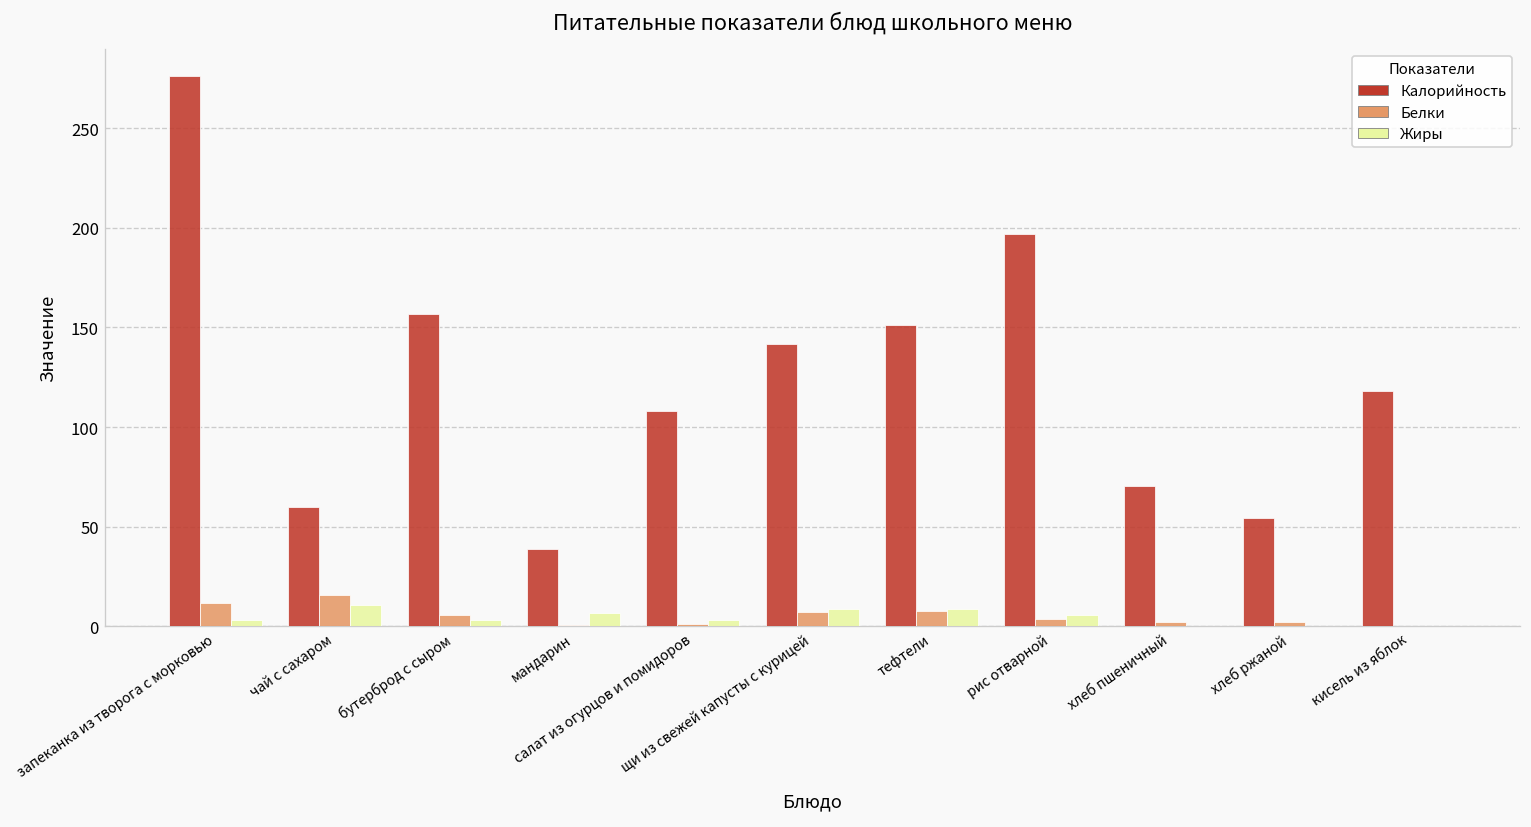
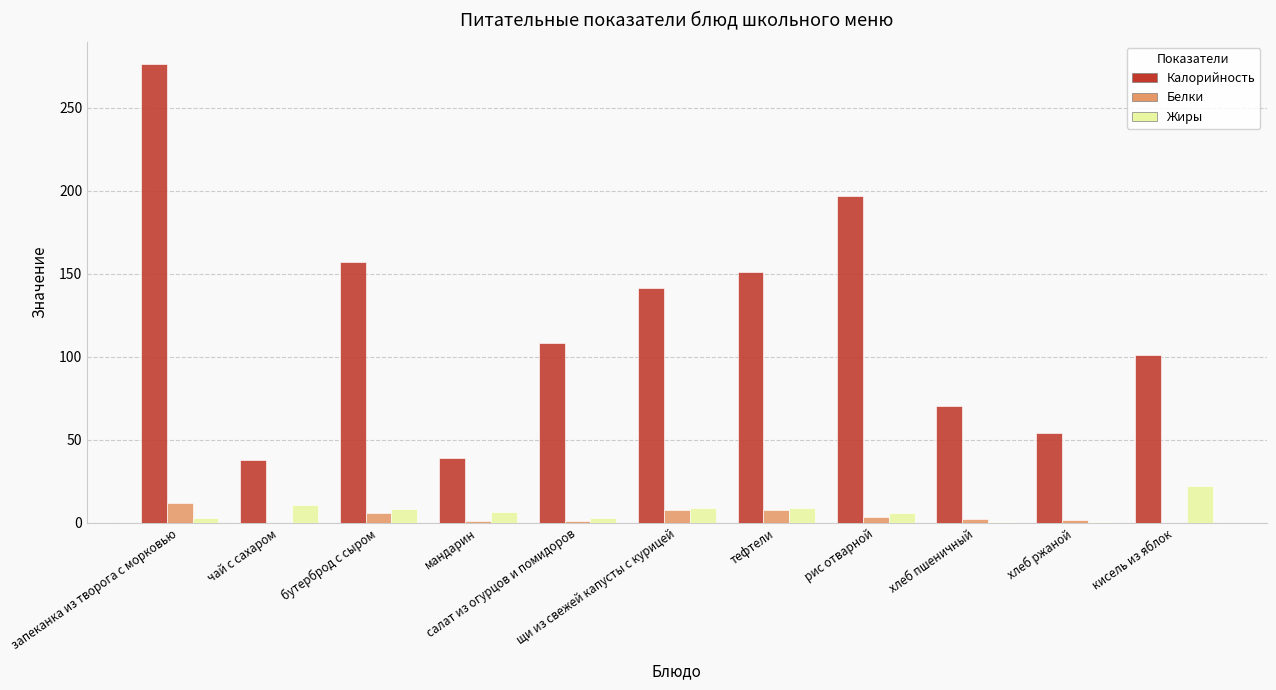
  {
    "Калорийность": {
      "запеканка из творога с морковью": 276,
-     "чай с сахаром": 60,
+     "чай с сахаром": 38,
      "бутерброд с сыром": 157,
      "мандарин": 39,
      "салат из огурцов и помидоров": 108,
      "щи из свежей капусты с курицей": 142,
      "тефтели": 151,
      "рис отварной": 197,
      "хлеб пшеничный": 71,
      "хлеб ржаной": 54,
-     "кисель из яблок": 118
+     "кисель из яблок": 101
    },
    "Белки": {
      "запеканка из творога с морковью": 12,
-     "чай с сахаром": 16,
+     "чай с сахаром": 0,
      "бутерброд с сыром": 6,
      "щи из свежей капусты с курицей": 7,
      "тефтели": 8,
      "рис отварной": 4,
      "хлеб пшеничный": 2,
      "хлеб ржаной": 2
    },
    "Жиры": {
      "запеканка из творога с морковью": 3,
      "чай с сахаром": 11,
-     "бутерброд с сыром": 3,
+     "бутерброд с сыром": 8,
      "мандарин": 7,
      "салат из огурцов и помидоров": 3,
      "щи из свежей капусты с курицей": 9,
      "тефтели": 9,
      "рис отварной": 6,
-     "кисель из яблок": 0
+     "кисель из яблок": 22
    }
  }
